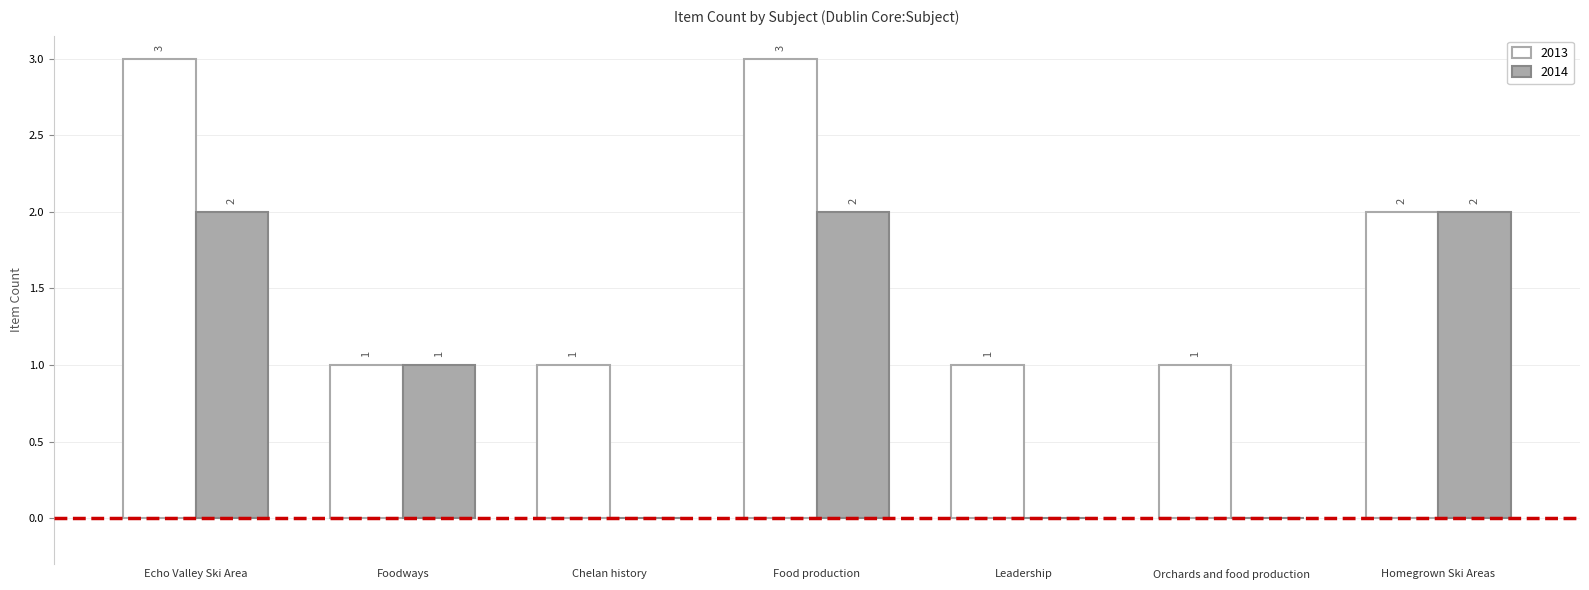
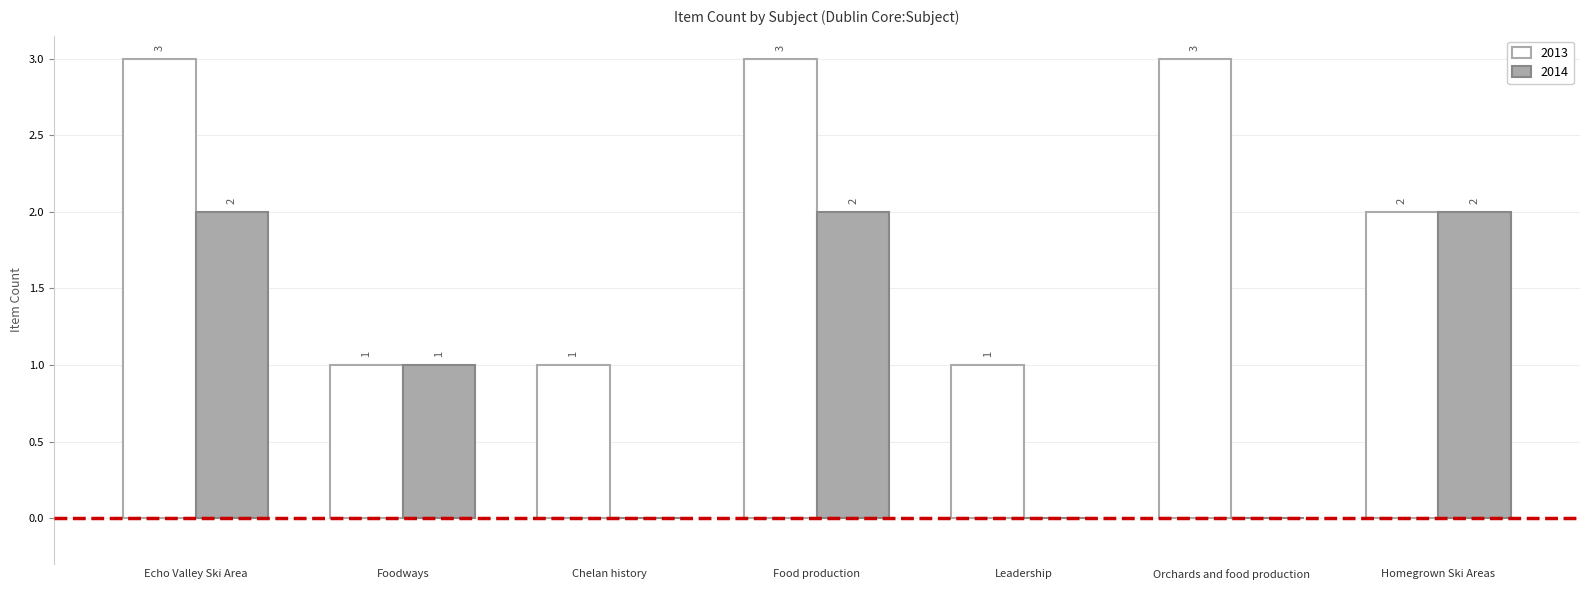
  {
    "2013": {
      "Echo Valley Ski Area": 3,
      "Foodways": 1,
      "Chelan history": 1,
      "Food production": 3,
      "Leadership": 1,
-     "Orchards and food production": 1,
+     "Orchards and food production": 3,
      "Homegrown Ski Areas": 2
    },
    "2014": {
      "Echo Valley Ski Area": 2,
      "Foodways": 1,
      "Food production": 2,
      "Homegrown Ski Areas": 2
    }
  }
